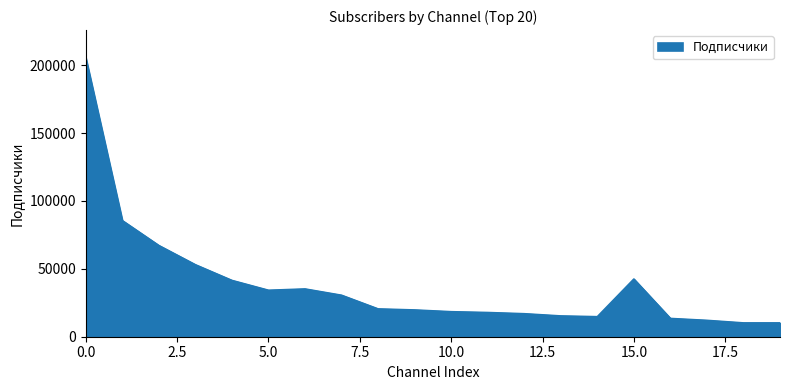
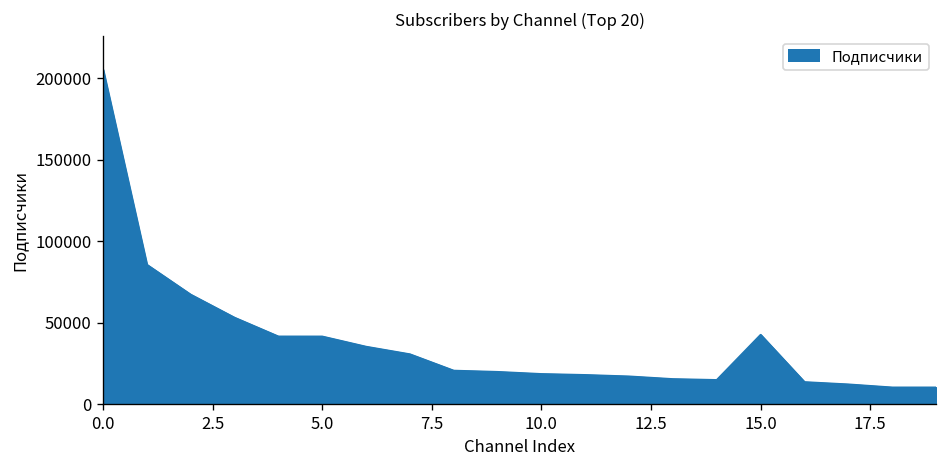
  {
    "0.0": 205000,
-   "5.0": 34000,
+   "5.0": 41000,
    "10.0": 18000,
    "15.0": 42000
  }
